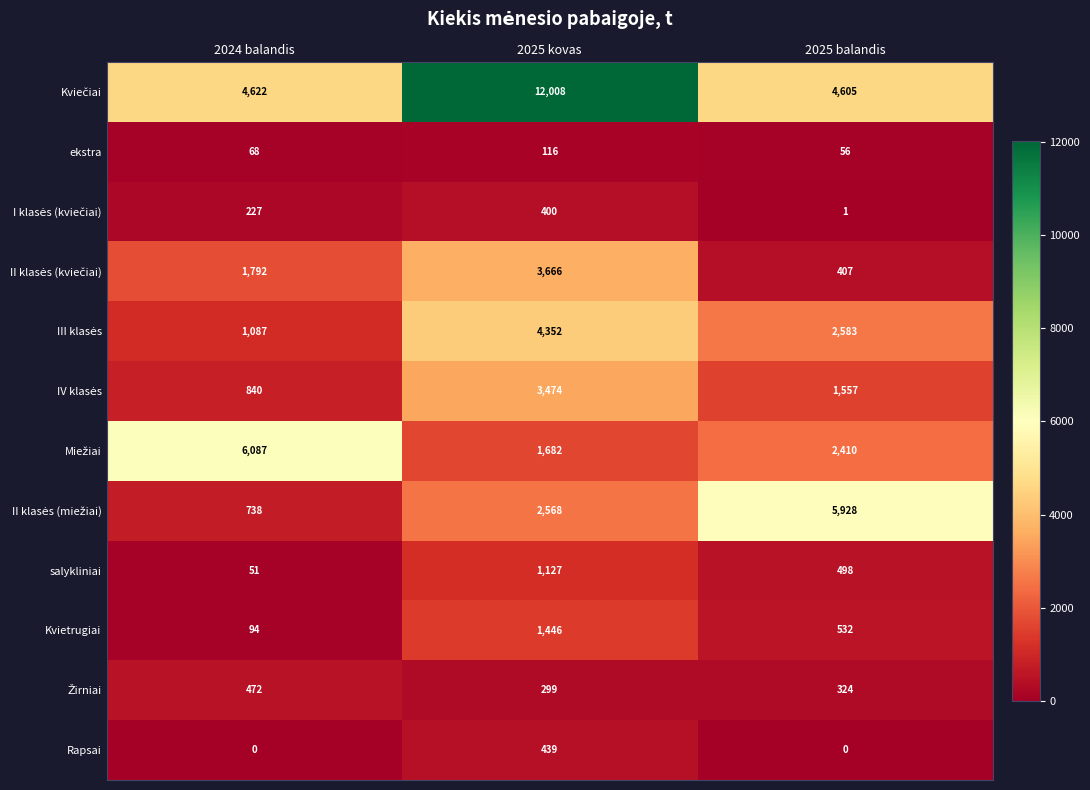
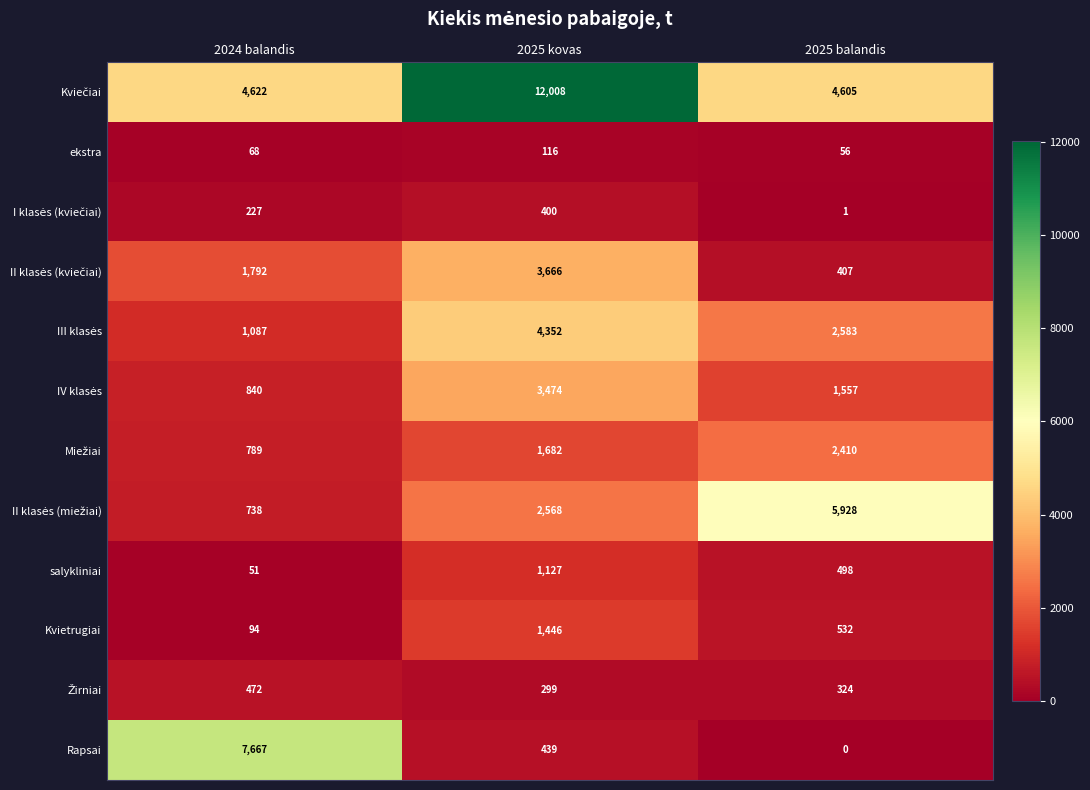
  {
    "Kviečiai": {
      "2024 balandis": "4,622",
      "2025 kovas": "12,008",
      "2025 balandis": "4,605"
    },
    "ekstra": {
      "2024 balandis": "68",
      "2025 kovas": "116",
      "2025 balandis": "56"
    },
    "I klasės (kviečiai)": {
      "2024 balandis": "227",
      "2025 kovas": "400",
      "2025 balandis": "1"
    },
    "II klasės (kviečiai)": {
      "2024 balandis": "1,792",
      "2025 kovas": "3,666",
      "2025 balandis": "407"
    },
    "III klasės": {
      "2024 balandis": "1,087",
      "2025 kovas": "4,352",
      "2025 balandis": "2,583"
    },
    "IV klasės": {
      "2024 balandis": "840",
      "2025 kovas": "3,474",
      "2025 balandis": "1,557"
    },
    "Miežiai": {
-     "2024 balandis": "6,087",
+     "2024 balandis": "789",
      "2025 kovas": "1,682",
      "2025 balandis": "2,410"
    },
    "II klasės (miežiai)": {
      "2024 balandis": "738",
      "2025 kovas": "2,568",
      "2025 balandis": "5,928"
    },
    "salykliniai": {
      "2024 balandis": "51",
      "2025 kovas": "1,127",
      "2025 balandis": "498"
    },
    "Kvietrugiai": {
      "2024 balandis": "94",
      "2025 kovas": "1,446",
      "2025 balandis": "532"
    },
    "Žirniai": {
      "2024 balandis": "472",
      "2025 kovas": "299",
      "2025 balandis": "324"
    },
    "Rapsai": {
-     "2024 balandis": "0",
+     "2024 balandis": "7,667",
      "2025 kovas": "439",
      "2025 balandis": "0"
    }
  }
